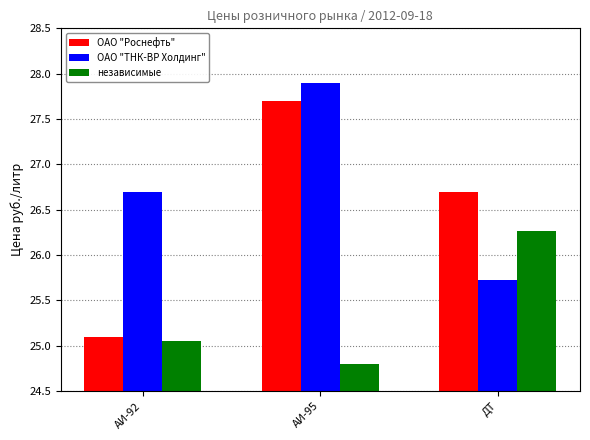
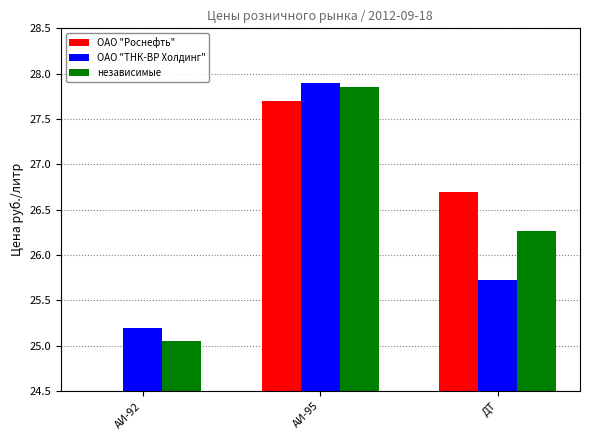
  {
    "ОАО \"Роснефть\"": {
-     "АИ-92": 25.1,
+     "АИ-92": 24.5,
      "АИ-95": 27.7,
      "ДТ": 26.7
    },
    "ОАО \"ТНК-ВР Холдинг\"": {
-     "АИ-92": 26.7,
+     "АИ-92": 25.2,
      "АИ-95": 27.9,
      "ДТ": 25.7
    },
    "независимые": {
      "АИ-92": 25.1,
-     "АИ-95": 24.8,
+     "АИ-95": 27.9,
      "ДТ": 26.3
    }
  }
